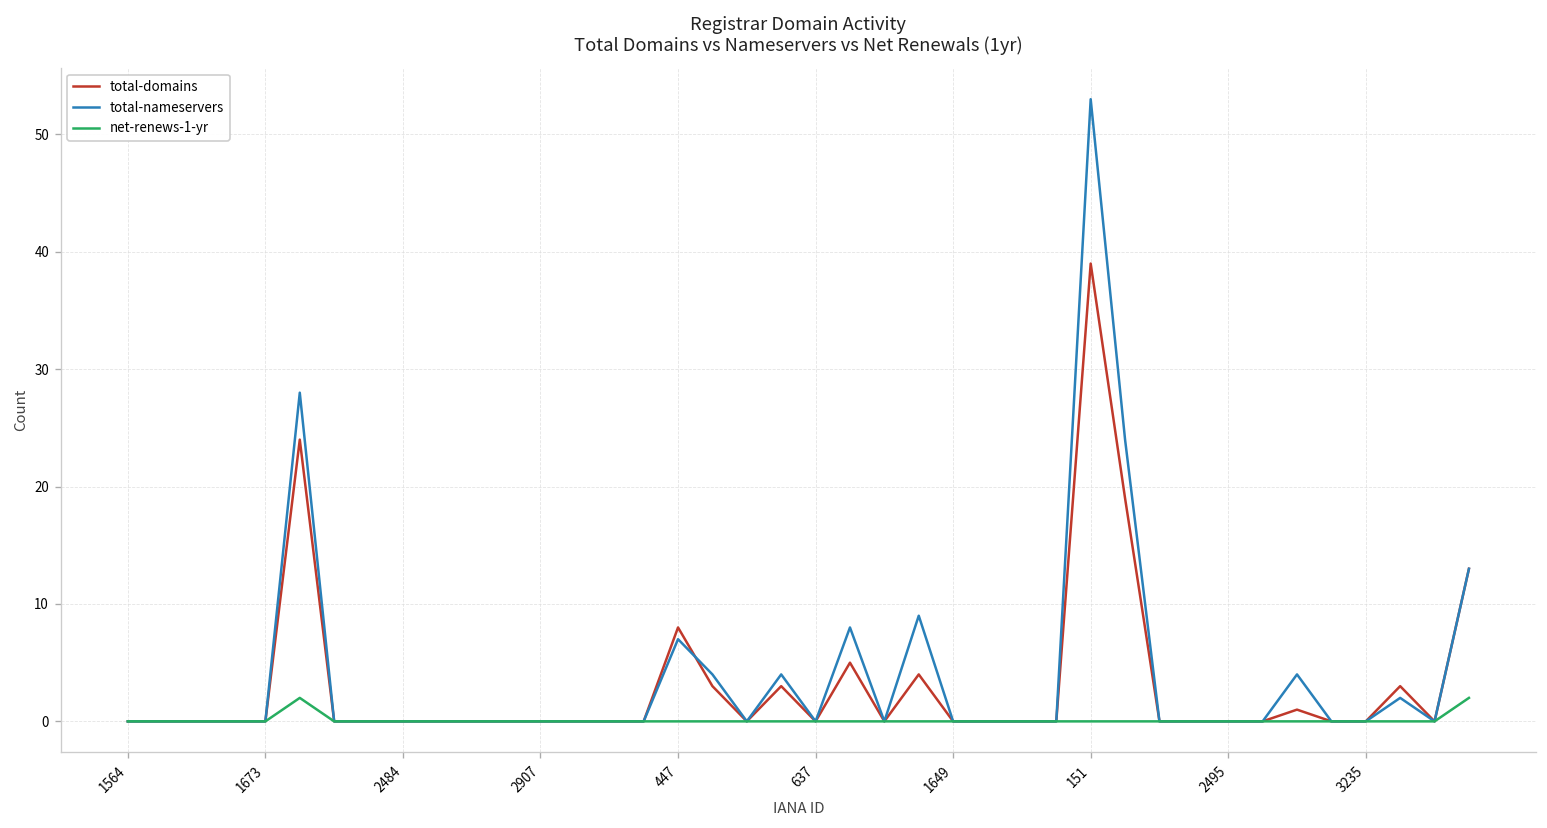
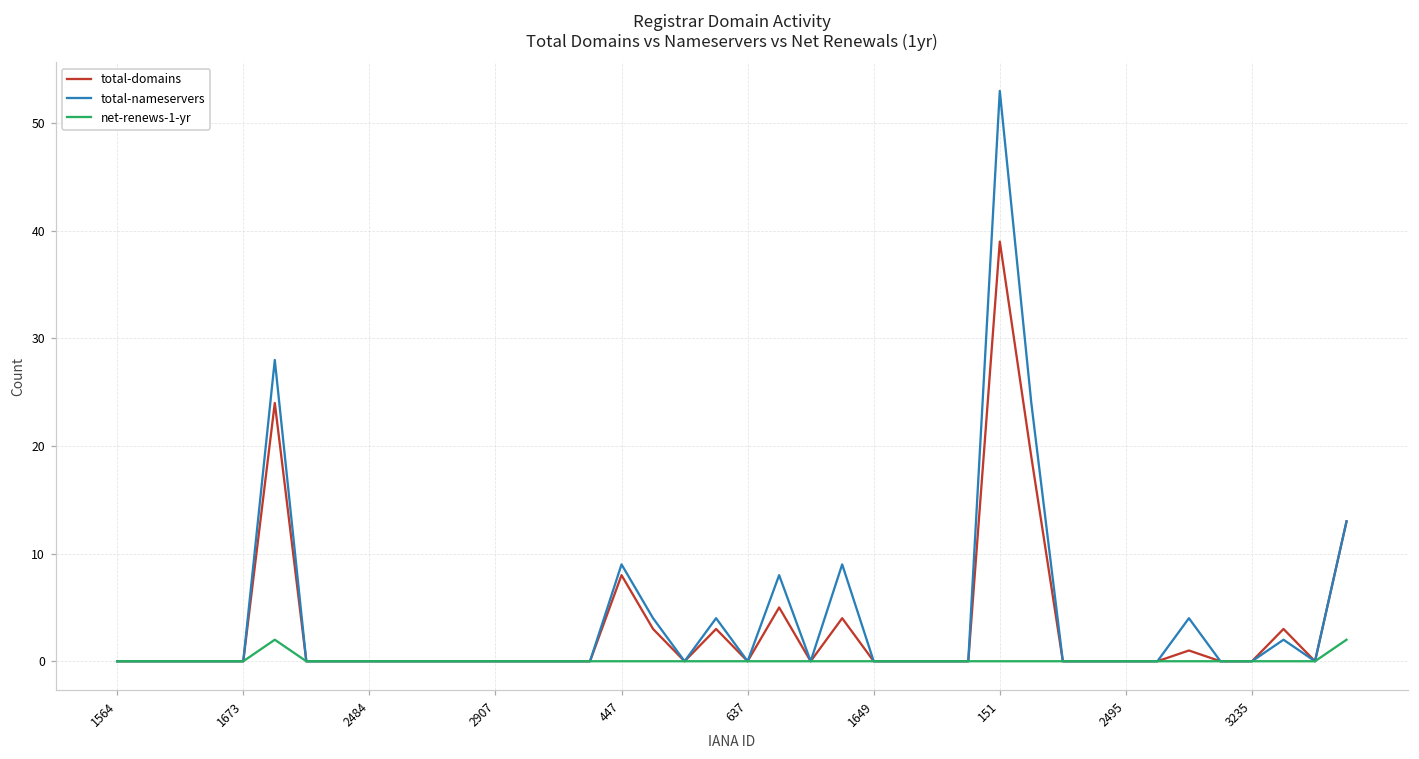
  {
    "total-domains": {
      "447": 8,
      "151": 39
    },
    "total-nameservers": {
-     "447": 7,
+     "447": 9,
      "151": 53
    },
    "net-renews-1-yr": {
      "447": 0,
      "151": 0
    }
  }
